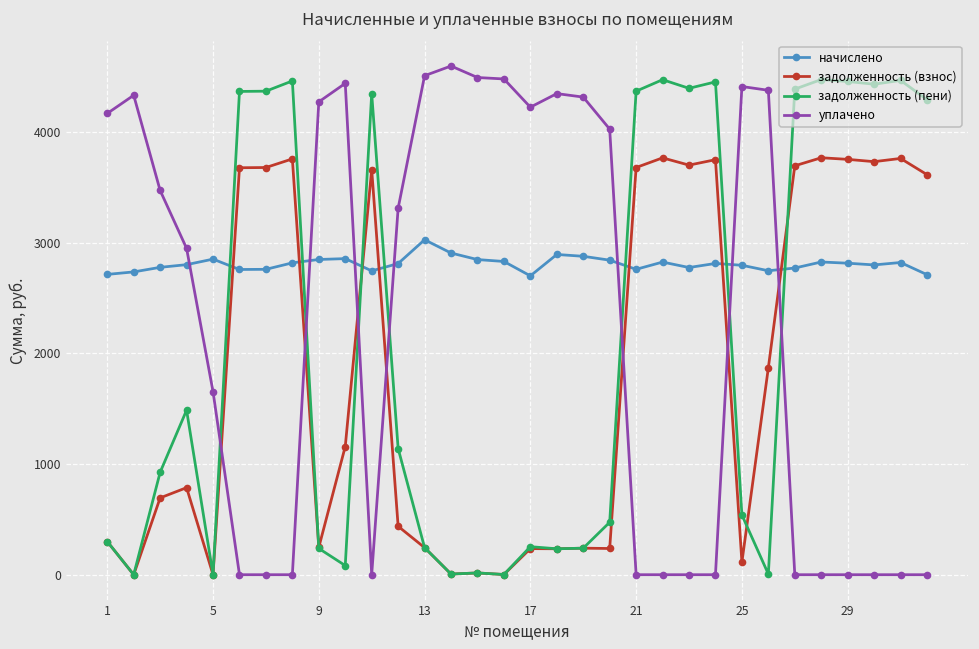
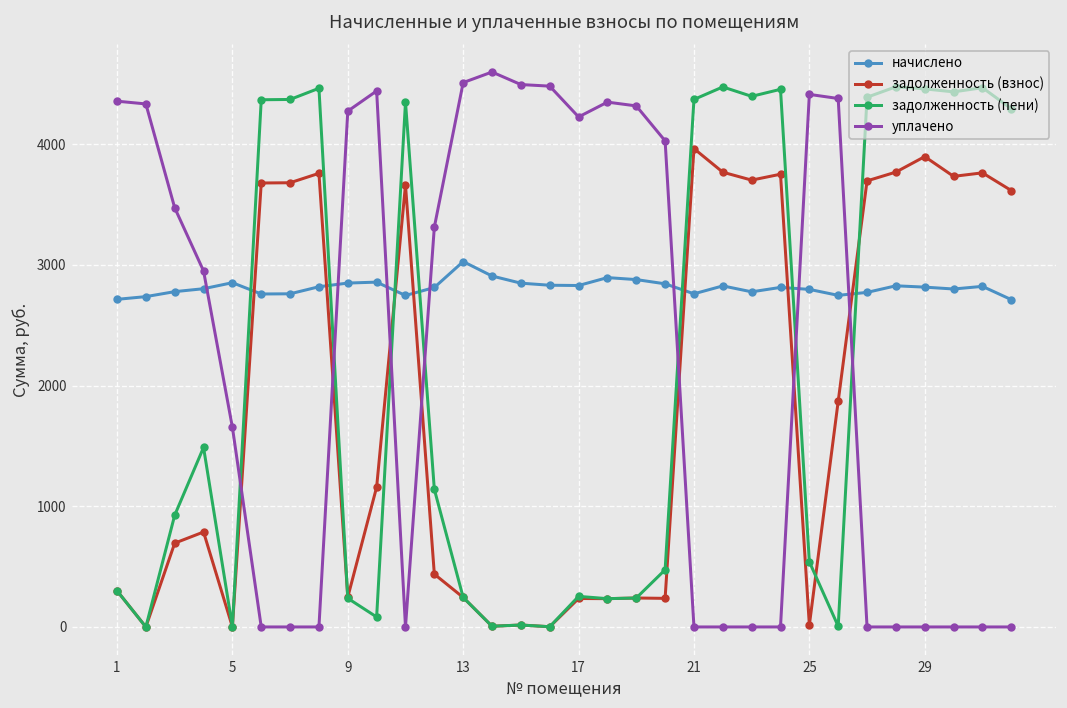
  {
    "начислено": {
      "1": 2710,
      "5": 2850,
      "9": 2850,
      "13": 3030,
-     "17": 2700,
+     "17": 2830,
      "21": 2760,
      "25": 2800,
      "29": 2820
    },
    "задолженность (взнос)": {
-     "21": 3680,
-     "25": 110,
-     "29": 3750
+     "21": 3960,
+     "25": 20,
+     "29": 3900
    },
    "задолженность (пени)": {
      "21": 4370,
      "25": 540
    },
    "уплачено": {
-     "1": 4170,
+     "1": 4360,
      "5": 1650,
      "9": 4270,
      "13": 4510,
      "17": 4230,
      "21": 0,
      "25": 4410,
      "29": 0
    }
  }
